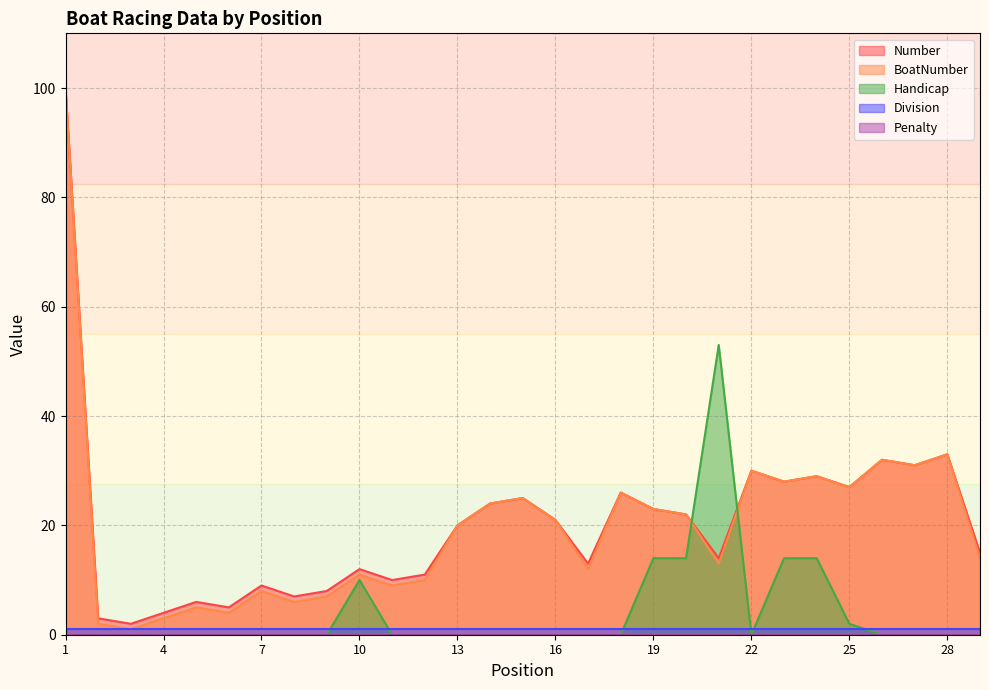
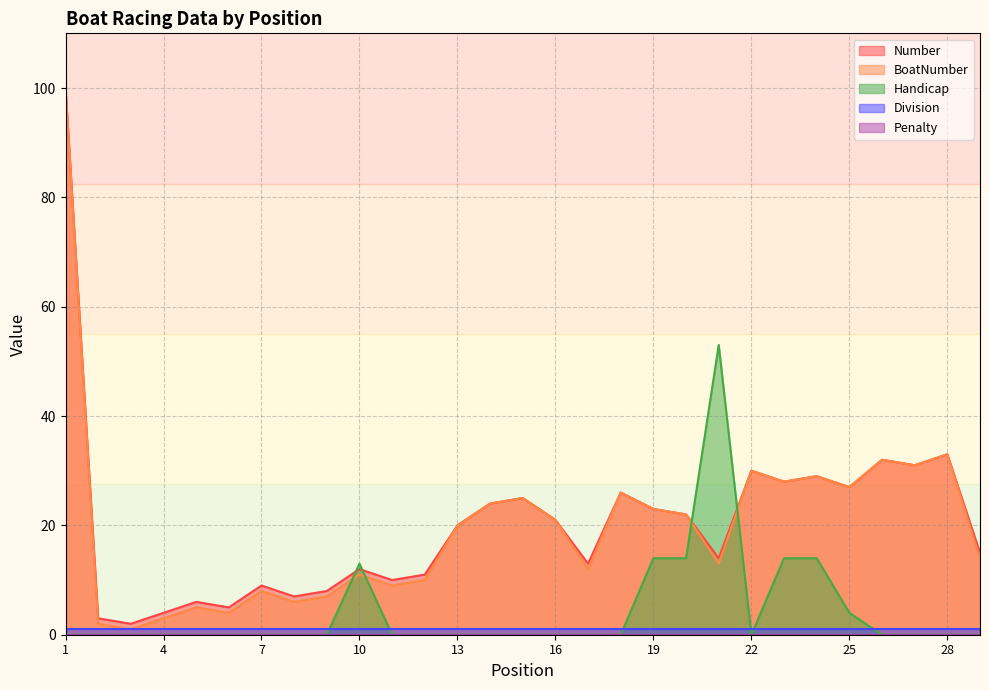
  {
    "Handicap": {
-     "10": 10,
+     "10": 13,
      "19": 14,
-     "25": 2
+     "25": 4
    },
    "Division": {
      "1": 1,
      "4": 1,
      "7": 1,
      "10": 1,
      "13": 1,
      "16": 1,
      "19": 1,
      "22": 1,
      "25": 1,
      "28": 1
    },
    "Penalty": {
      "10": 0,
      "19": 0,
      "25": 0
    }
  }
